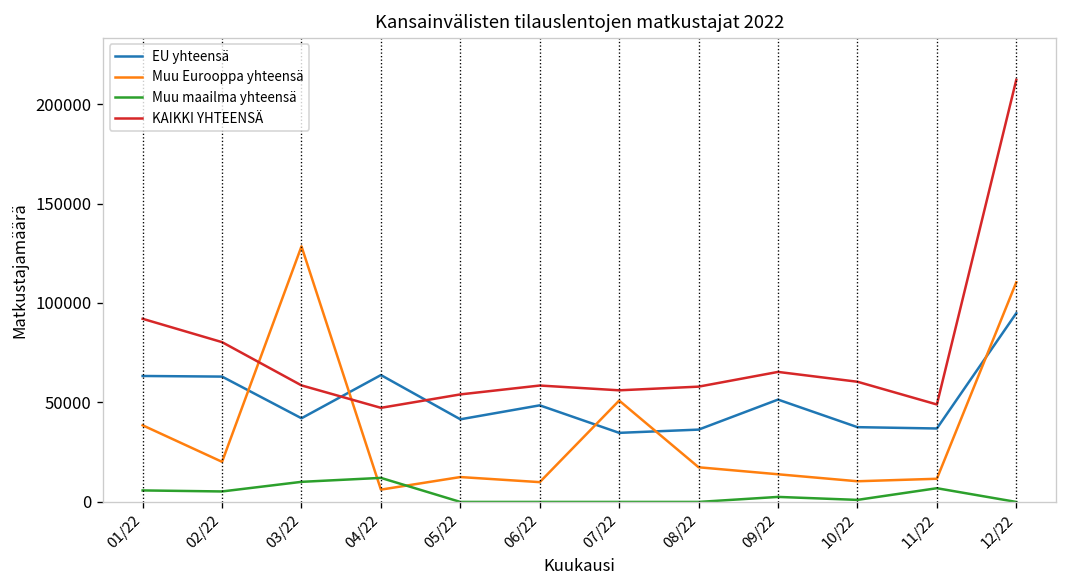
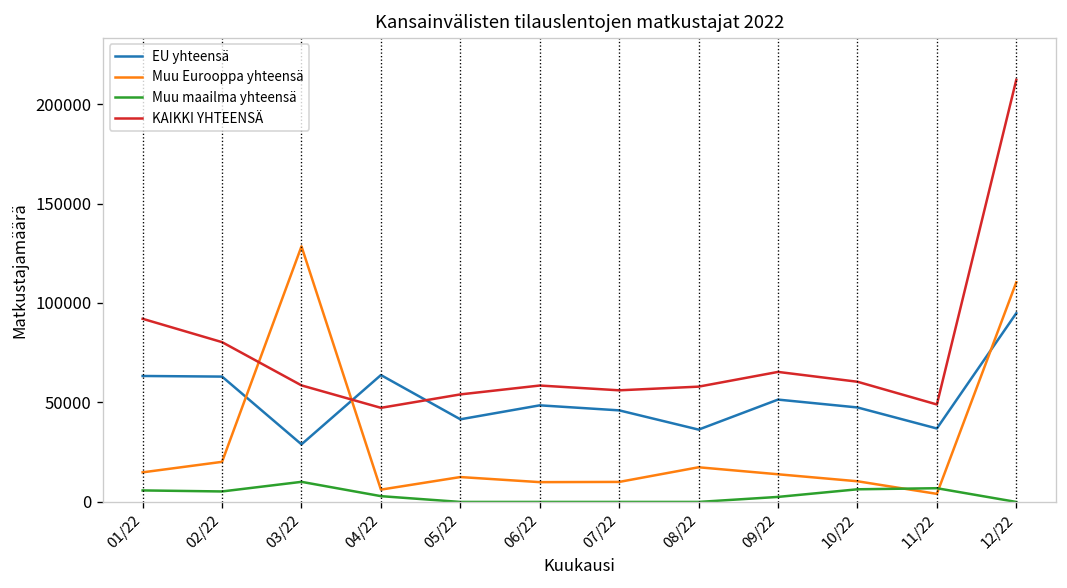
  {
    "EU yhteensä": {
      "01/22": 63000,
      "02/22": 63000,
-     "03/22": 42000,
+     "03/22": 29000,
      "04/22": 64000,
      "05/22": 42000,
      "06/22": 49000,
-     "07/22": 35000,
+     "07/22": 46000,
      "08/22": 36000,
      "09/22": 51000,
-     "10/22": 38000,
+     "10/22": 47000,
      "11/22": 37000,
      "12/22": 95000
    },
    "Muu Eurooppa yhteensä": {
-     "01/22": 39000,
+     "01/22": 15000,
      "02/22": 20000,
      "03/22": 128000,
      "04/22": 6000,
      "05/22": 13000,
      "06/22": 10000,
-     "07/22": 51000,
+     "07/22": 10000,
      "08/22": 17000,
      "09/22": 14000,
      "10/22": 10000,
-     "11/22": 12000,
+     "11/22": 4000,
      "12/22": 110000
    },
    "Muu maailma yhteensä": {
      "01/22": 6000,
      "02/22": 5000,
      "03/22": 10000,
-     "04/22": 12000,
+     "04/22": 3000,
      "05/22": 0,
      "06/22": 0,
      "07/22": 0,
      "08/22": 0,
      "09/22": 3000,
-     "10/22": 1000,
+     "10/22": 6000,
      "11/22": 7000,
      "12/22": 0
    },
    "KAIKKI YHTEENSÄ": {
      "01/22": 92000,
      "02/22": 80000,
      "03/22": 59000,
      "04/22": 47000,
      "05/22": 54000,
      "06/22": 59000,
      "07/22": 56000,
      "08/22": 58000,
      "09/22": 65000,
      "10/22": 60000,
      "11/22": 49000,
      "12/22": 212000
    }
  }
